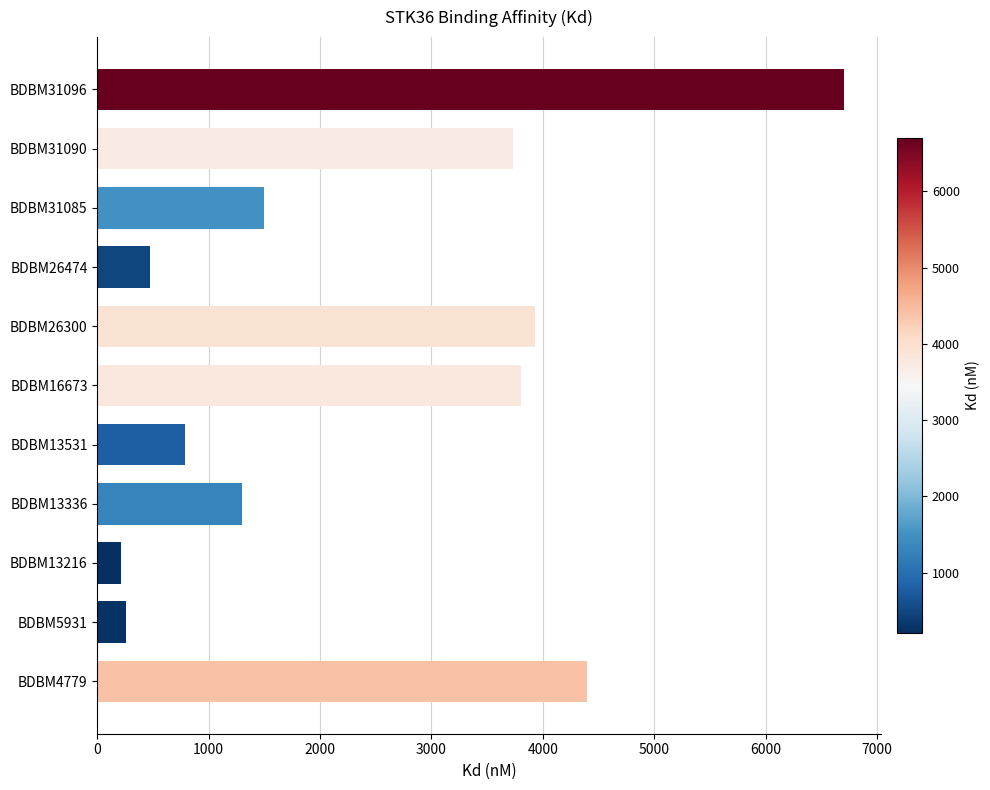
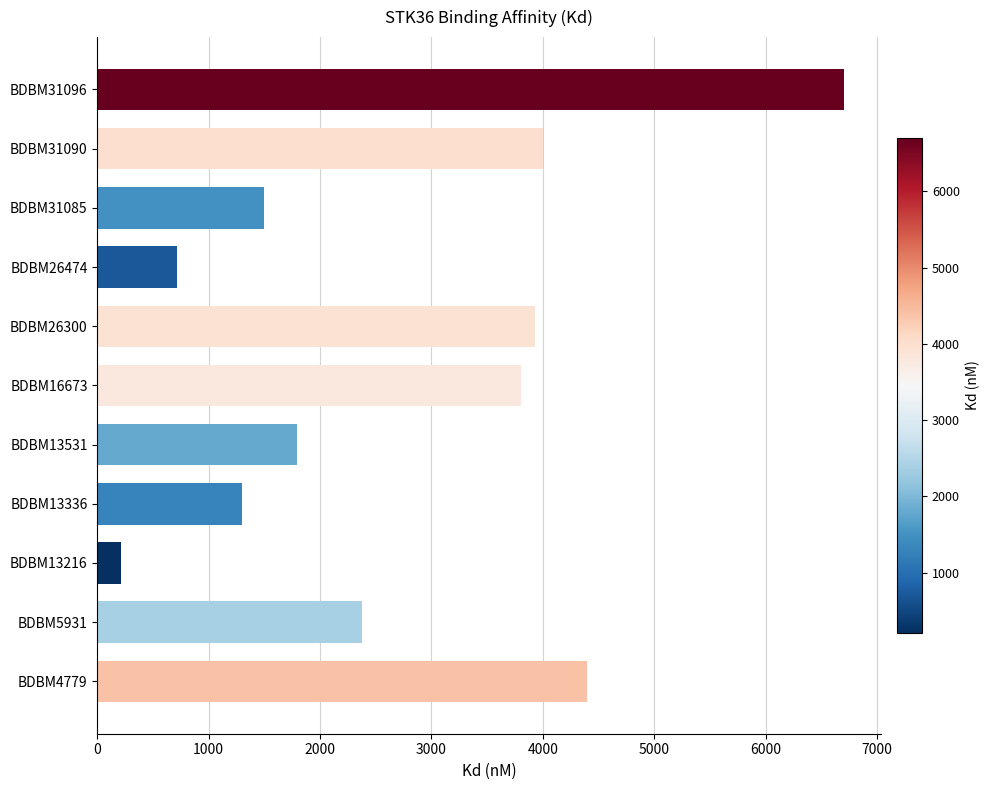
  {
    "BDBM31096": 6700,
-   "BDBM31090": 3730,
+   "BDBM31090": 4000,
    "BDBM31085": 1500,
-   "BDBM26474": 470,
+   "BDBM26474": 710,
    "BDBM26300": 3930,
    "BDBM16673": 3800,
-   "BDBM13531": 790,
+   "BDBM13531": 1790,
    "BDBM13336": 1300,
    "BDBM13216": 210,
-   "BDBM5931": 260,
+   "BDBM5931": 2380,
    "BDBM4779": 4400
  }
